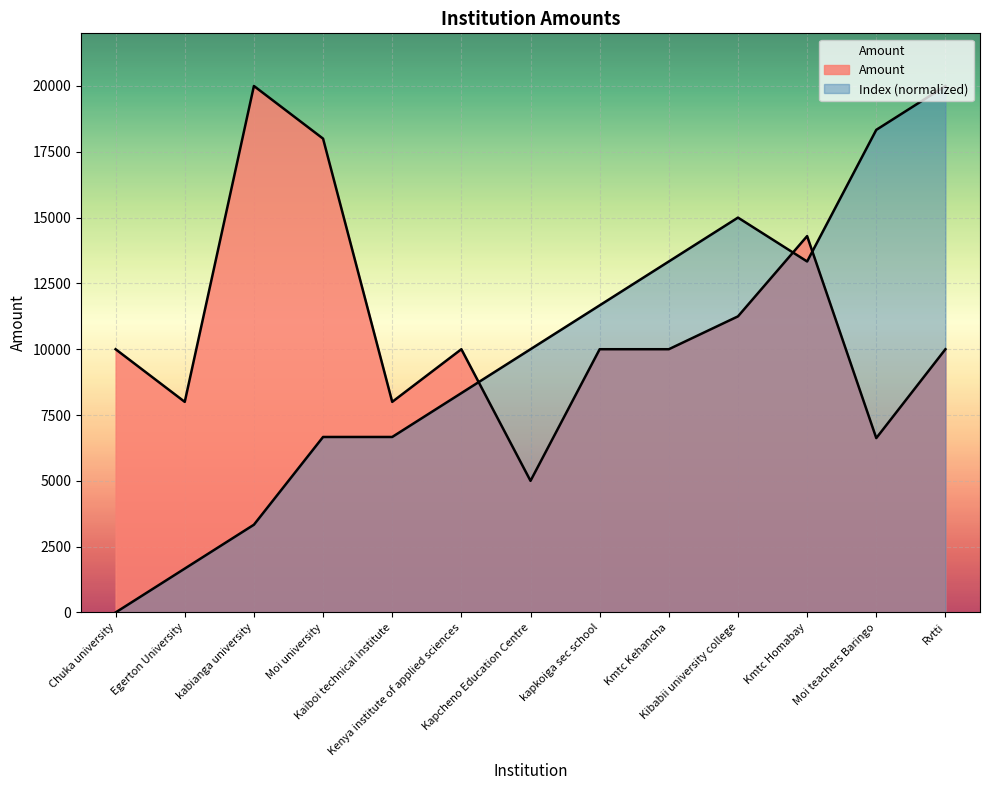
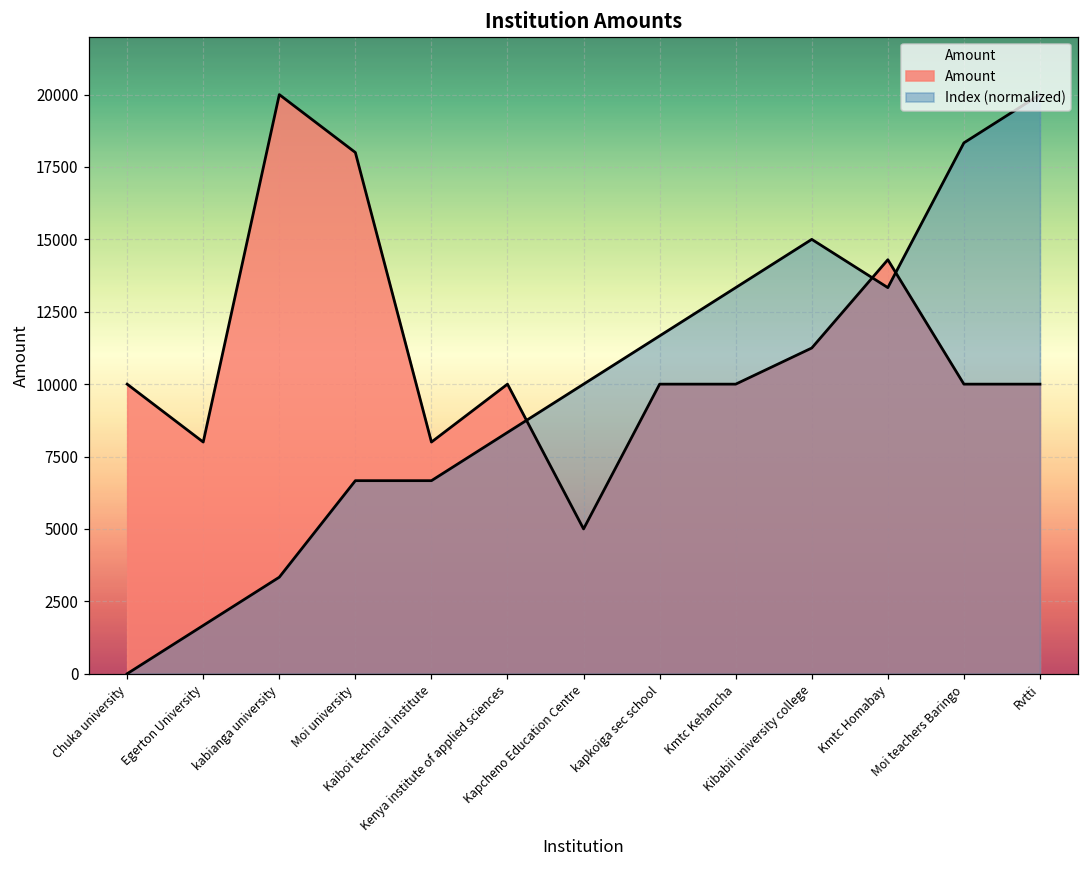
  {
    "Amount": {
      "Chuka university": 10000,
      "Egerton University": 8000,
      "kabianga university": 20000,
      "Moi university": 18000,
      "Kaiboi technical institute": 8000,
      "Kenya institute of applied sciences": 10000,
      "Kapcheno Education Centre": 5000,
      "kapkoiga sec school": 10000,
      "Kmtc Kehancha": 10000,
      "Kibabii university college": 11200,
      "Kmtc Homabay": 14300,
-     "Moi teachers Baringo": 6600,
+     "Moi teachers Baringo": 10000,
      "Rvtti": 10000
    },
    "Index (normalized)": {
      "Chuka university": 0,
      "Egerton University": 1700,
      "kabianga university": 3300,
      "Moi university": 6700,
      "Kaiboi technical institute": 6700,
      "Kenya institute of applied sciences": 8300,
      "Kapcheno Education Centre": 10000,
      "kapkoiga sec school": 11700,
      "Kmtc Kehancha": 13300,
      "Kibabii university college": 15000,
      "Kmtc Homabay": 13300,
      "Moi teachers Baringo": 18300
    }
  }
